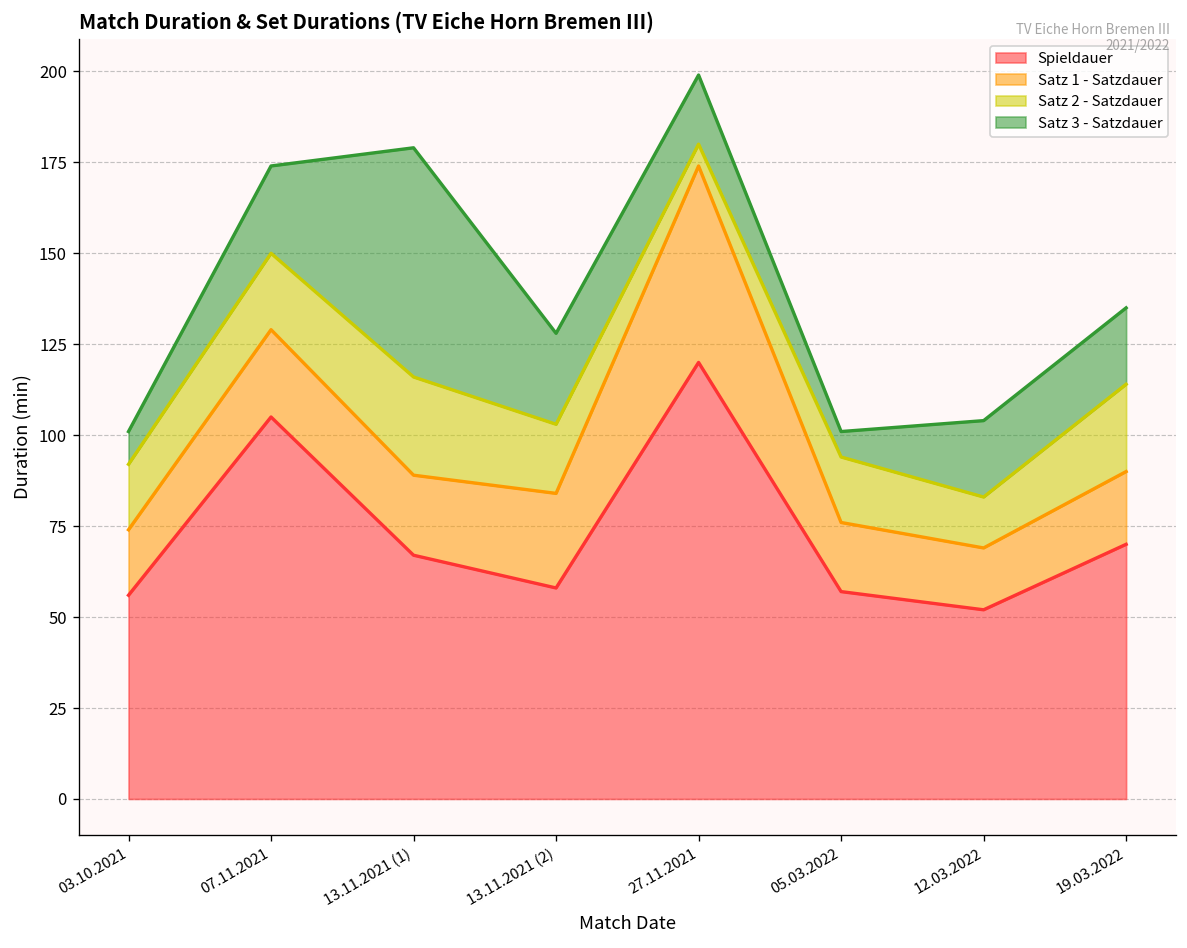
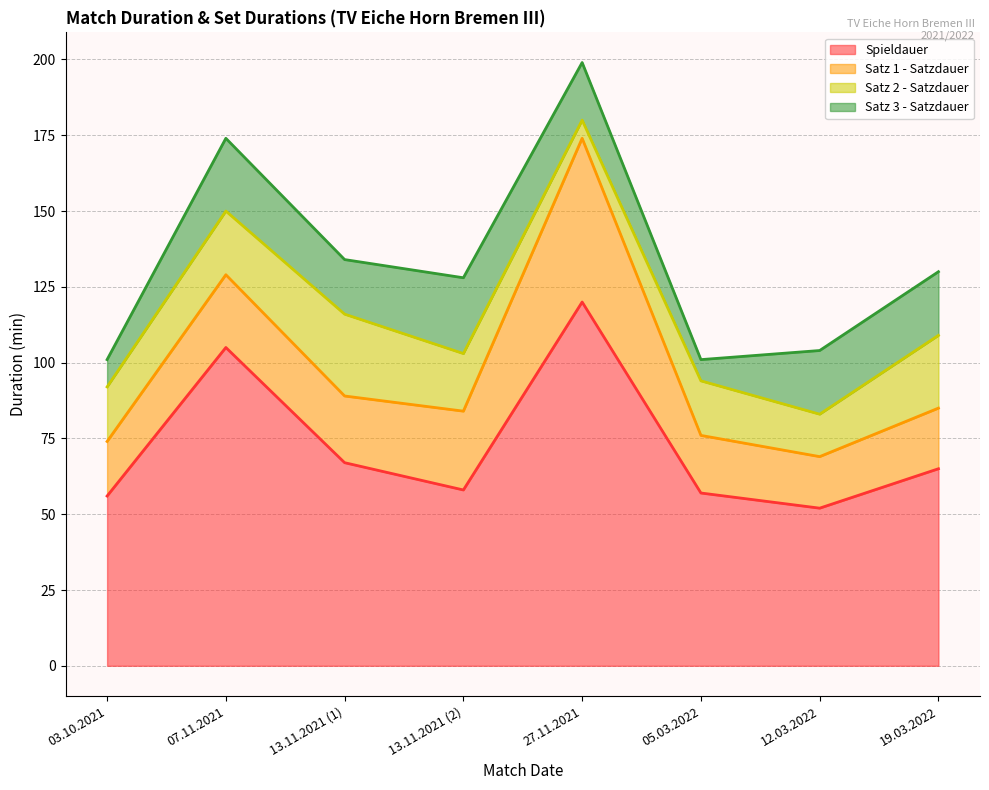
  {
    "Spieldauer": {
      "03.10.2021": 56,
      "07.11.2021": 105,
      "13.11.2021 (1)": 67,
      "13.11.2021 (2)": 58,
      "27.11.2021": 120,
      "05.03.2022": 57,
      "12.03.2022": 52,
-     "19.03.2022": 70
+     "19.03.2022": 65
    },
    "Satz 3 - Satzdauer": {
      "03.10.2021": 9,
      "07.11.2021": 24,
-     "13.11.2021 (1)": 63,
+     "13.11.2021 (1)": 18,
      "13.11.2021 (2)": 25,
      "27.11.2021": 19,
      "05.03.2022": 7,
      "12.03.2022": 21,
      "19.03.2022": 21
    }
  }
